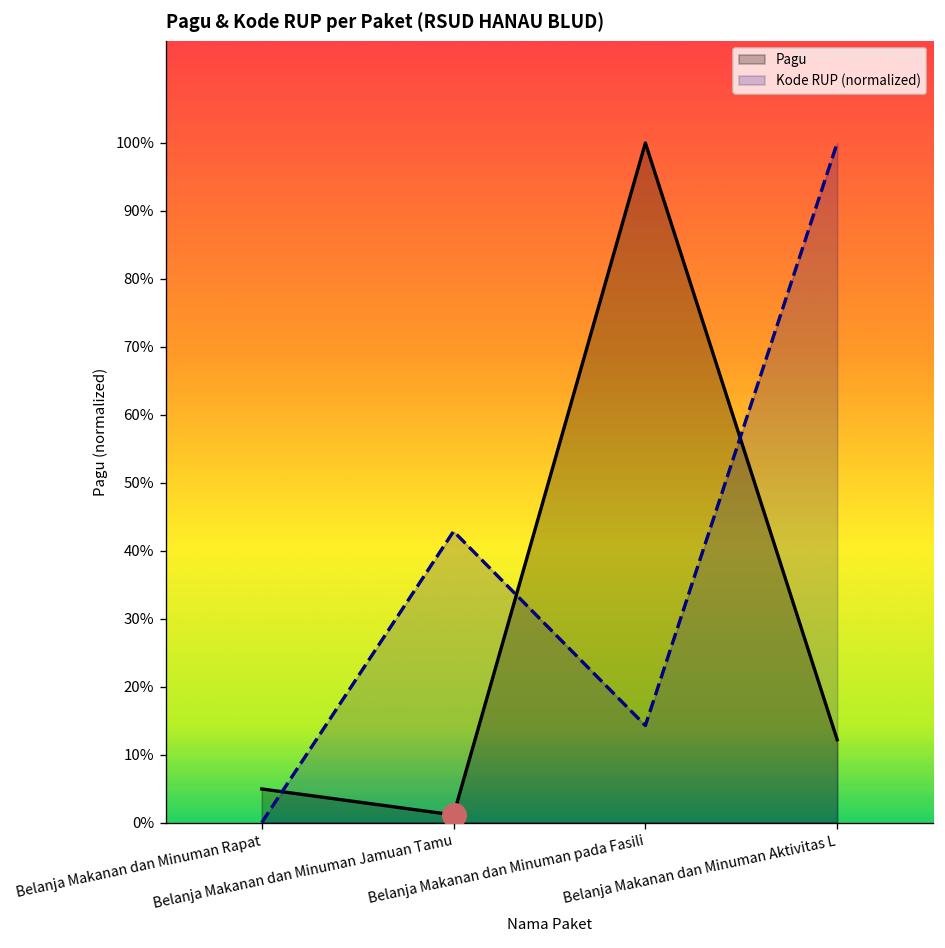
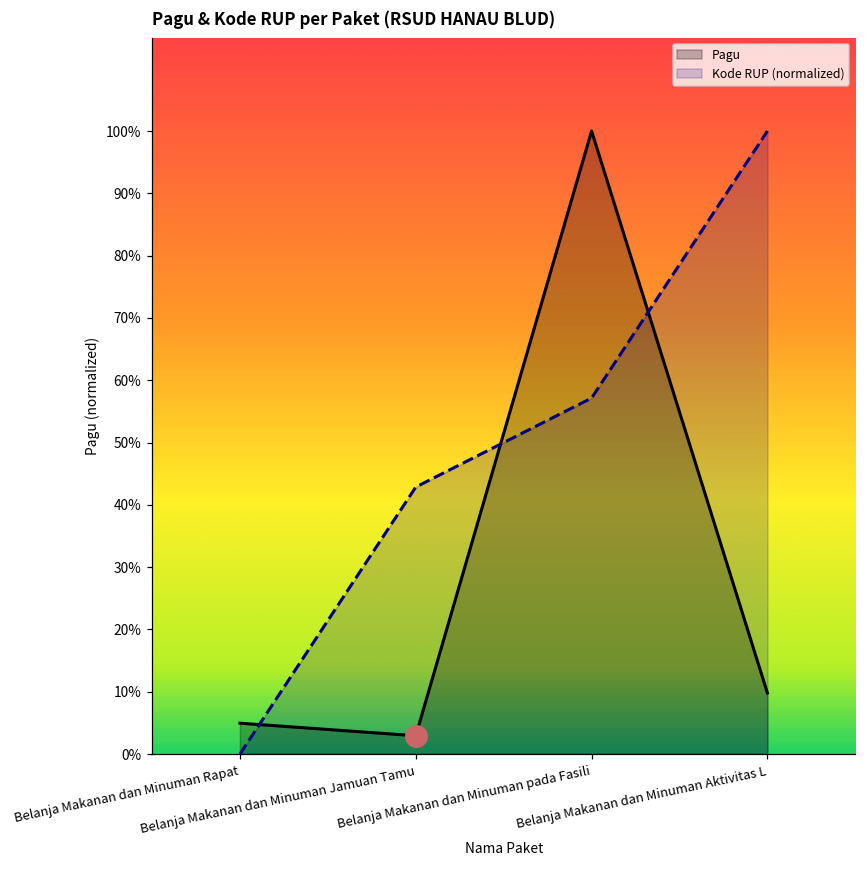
  {
    "Pagu": {
      "Belanja Makanan dan Minuman Rapat": "5%",
-     "Belanja Makanan dan Minuman Jamuan Tamu": "1%",
+     "Belanja Makanan dan Minuman Jamuan Tamu": "3%",
      "Belanja Makanan dan Minuman pada Fasili": "100%",
-     "Belanja Makanan dan Minuman Aktivitas L": "12%"
+     "Belanja Makanan dan Minuman Aktivitas L": "10%"
    },
    "Kode RUP (normalized)": {
      "Belanja Makanan dan Minuman Rapat": "0%",
      "Belanja Makanan dan Minuman Jamuan Tamu": "43%",
-     "Belanja Makanan dan Minuman pada Fasili": "14%",
+     "Belanja Makanan dan Minuman pada Fasili": "57%",
      "Belanja Makanan dan Minuman Aktivitas L": "100%"
    }
  }
